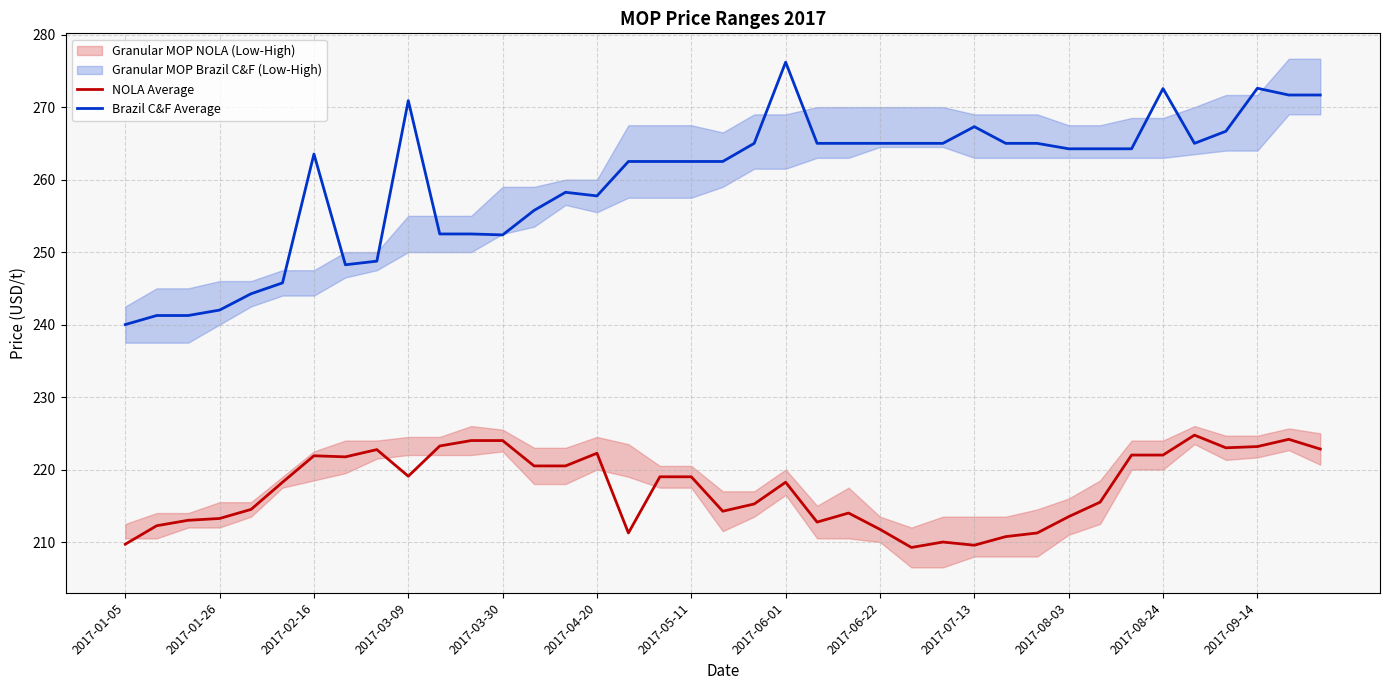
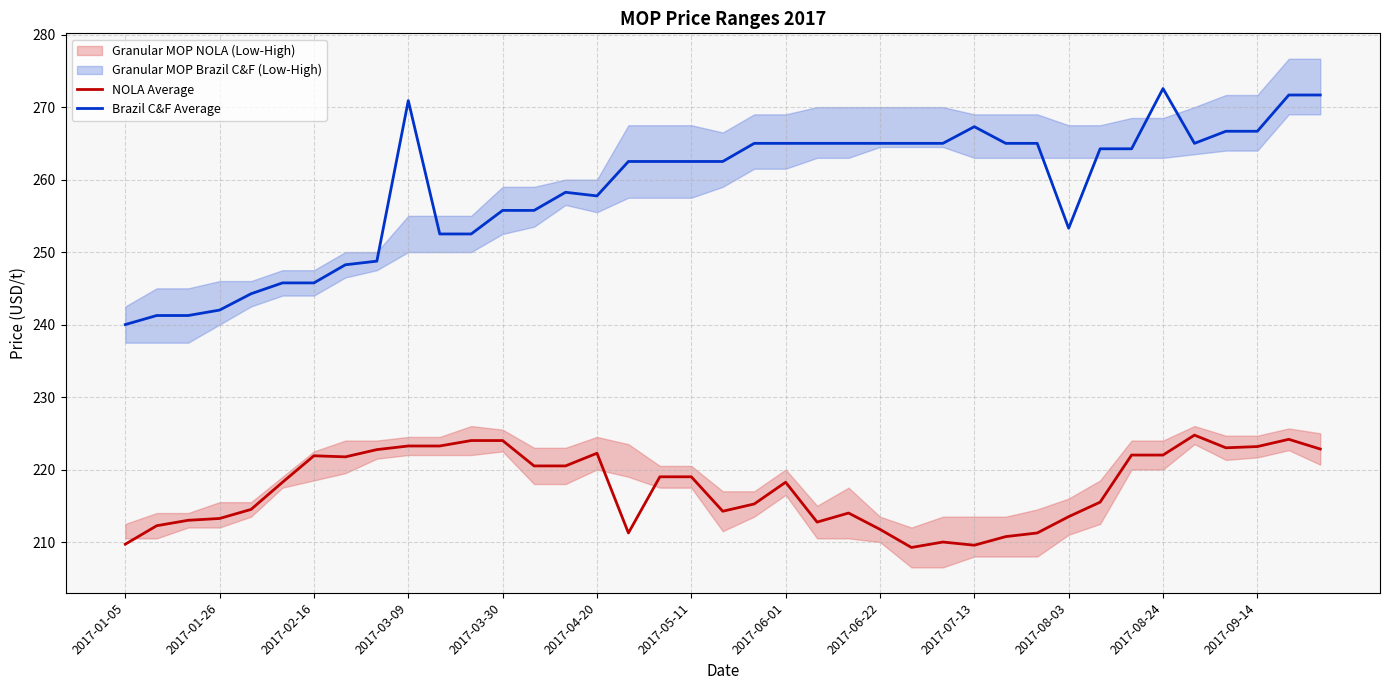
  {
    "NOLA Average": {
      "2017-01-05": 210,
      "2017-01-26": 213,
      "2017-02-16": 222,
-     "2017-03-09": 219,
+     "2017-03-09": 223,
      "2017-03-30": 224,
      "2017-04-20": 222,
      "2017-05-11": 219,
      "2017-06-01": 218,
      "2017-06-22": 212,
      "2017-07-13": 210,
      "2017-08-03": 214,
      "2017-08-24": 222,
      "2017-09-14": 223
    },
    "Brazil C&F Average": {
      "2017-01-05": 240,
      "2017-01-26": 242,
-     "2017-02-16": 264,
+     "2017-02-16": 246,
      "2017-03-09": 271,
-     "2017-03-30": 252,
+     "2017-03-30": 256,
      "2017-04-20": 258,
      "2017-05-11": 263,
-     "2017-06-01": 276,
+     "2017-06-01": 265,
      "2017-06-22": 265,
      "2017-07-13": 267,
-     "2017-08-03": 264,
+     "2017-08-03": 253,
      "2017-08-24": 273,
-     "2017-09-14": 273
+     "2017-09-14": 267
    }
  }
